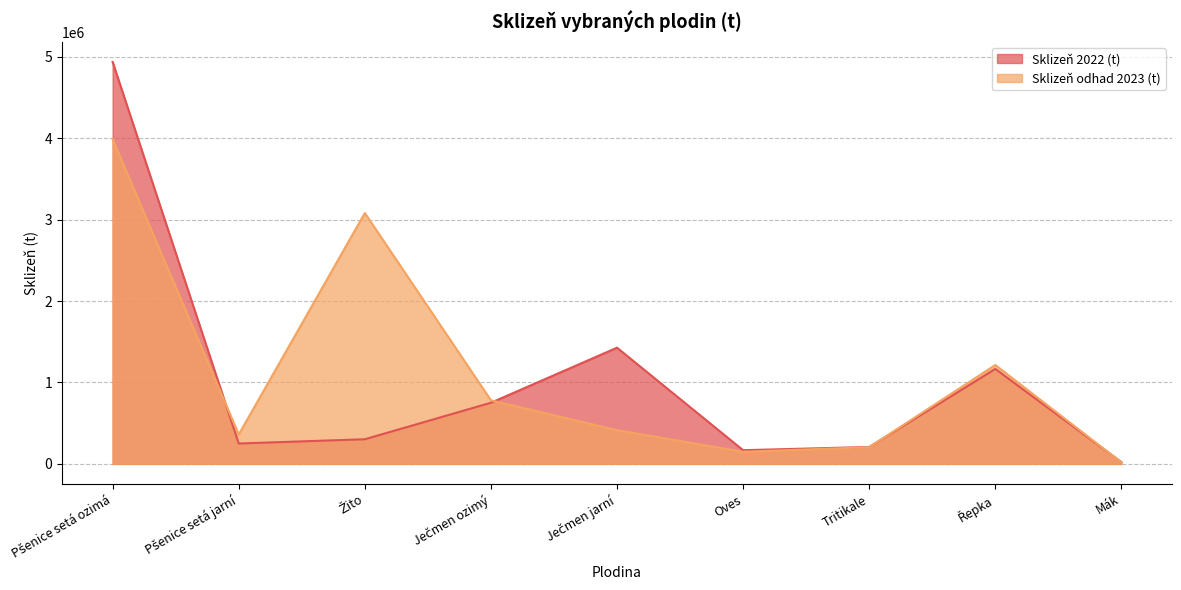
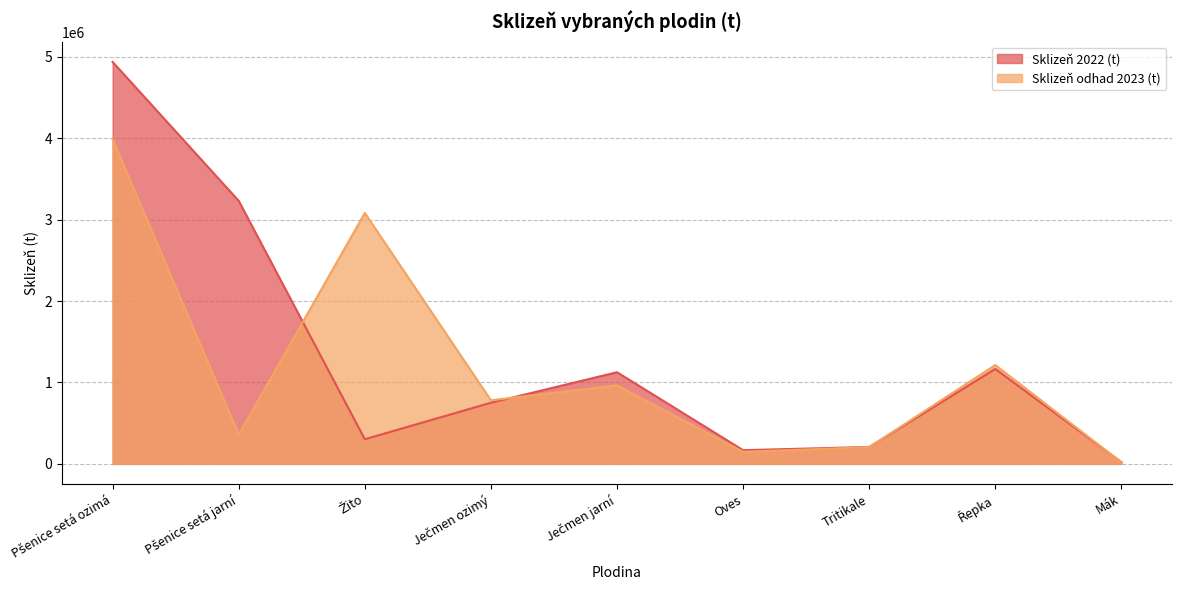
  {
    "Sklizeň 2022 (t)": {
      "Pšenice setá ozimá": 4900000,
-     "Pšenice setá jarní": 300000,
+     "Pšenice setá jarní": 3200000,
      "Žito": 300000,
-     "Ječmen jarní": 1400000,
+     "Ječmen jarní": 1100000,
      "Řepka": 1200000
    },
    "Sklizeň odhad 2023 (t)": {
      "Pšenice setá ozimá": 4000000,
      "Pšenice setá jarní": 400000,
      "Žito": 3100000,
-     "Ječmen jarní": 400000,
+     "Ječmen jarní": 1000000,
      "Řepka": 1200000
    }
  }
